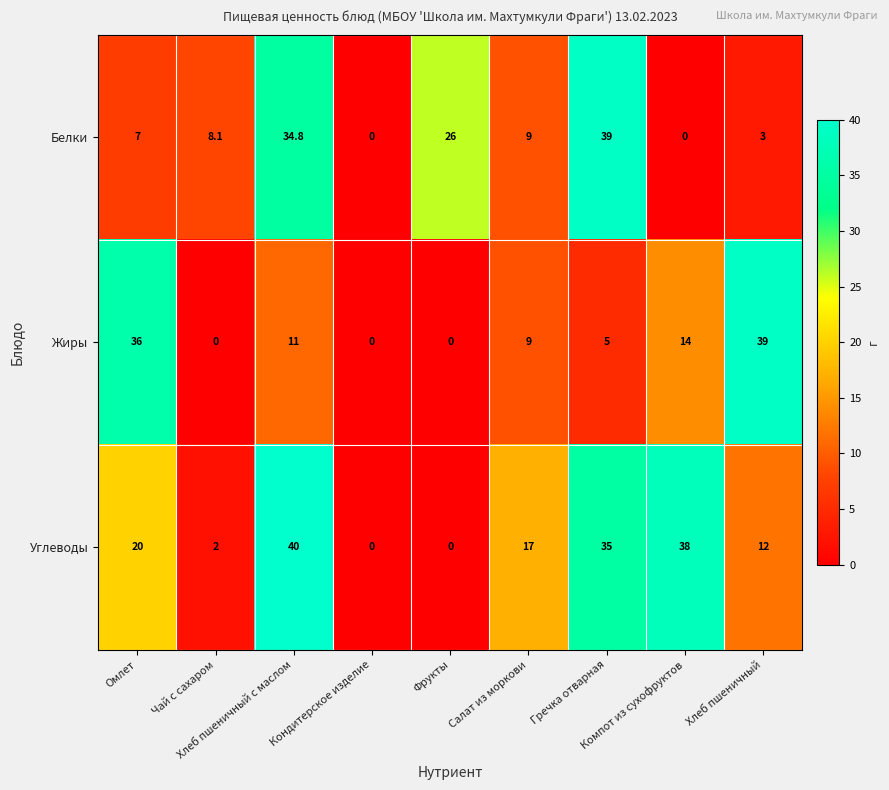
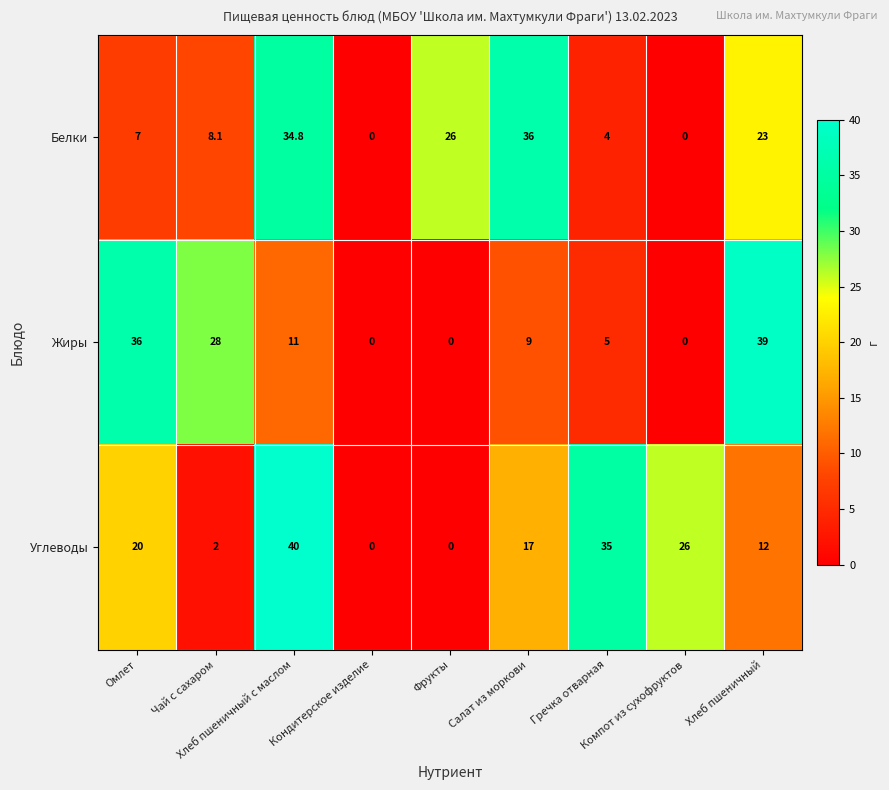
  {
    "Белки": {
      "Омлет": 7,
      "Чай с сахаром": 8.1,
      "Хлеб пшеничный с маслом": 34.8,
      "Кондитерское изделие": 0,
      "Фрукты": 26,
-     "Салат из моркови": 9,
-     "Гречка отварная": 39,
+     "Салат из моркови": 36,
+     "Гречка отварная": 4,
      "Компот из сухофруктов": 0,
-     "Хлеб пшеничный": 3
+     "Хлеб пшеничный": 23
    },
    "Жиры": {
      "Омлет": 36,
-     "Чай с сахаром": 0,
+     "Чай с сахаром": 28,
      "Хлеб пшеничный с маслом": 11,
      "Кондитерское изделие": 0,
      "Фрукты": 0,
      "Салат из моркови": 9,
      "Гречка отварная": 5,
-     "Компот из сухофруктов": 14,
+     "Компот из сухофруктов": 0,
      "Хлеб пшеничный": 39
    },
    "Углеводы": {
      "Омлет": 20,
      "Чай с сахаром": 2,
      "Хлеб пшеничный с маслом": 40,
      "Кондитерское изделие": 0,
      "Фрукты": 0,
      "Салат из моркови": 17,
      "Гречка отварная": 35,
-     "Компот из сухофруктов": 38,
+     "Компот из сухофруктов": 26,
      "Хлеб пшеничный": 12
    }
  }
